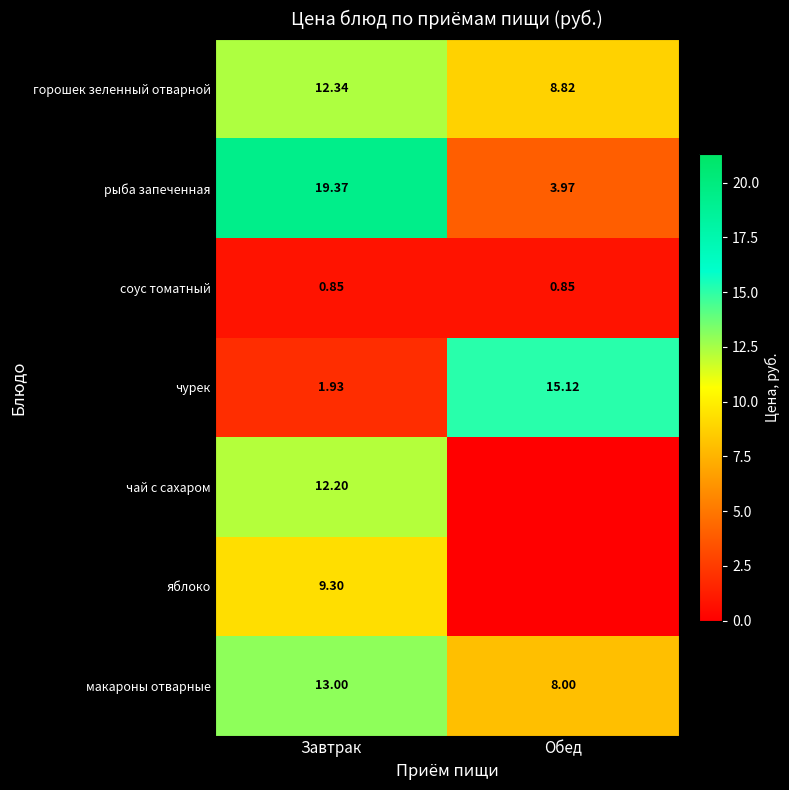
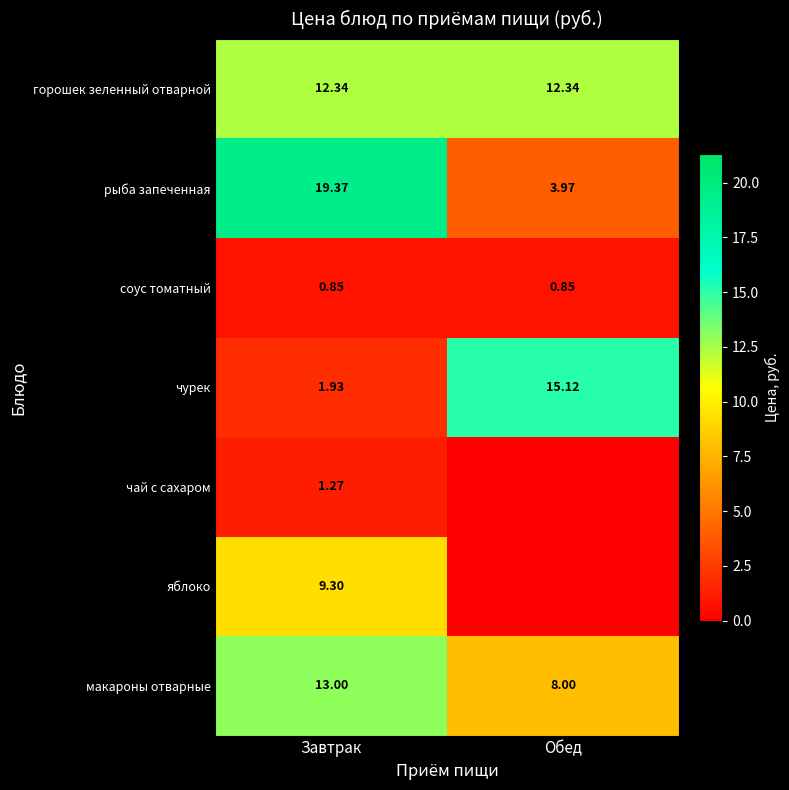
  {
    "горошек зеленный отварной": {
      "Завтрак": 12.34,
-     "Обед": 8.82
+     "Обед": 12.34
    },
    "рыба запеченная": {
      "Завтрак": 19.37,
      "Обед": 3.97
    },
    "соус томатный": {
      "Завтрак": 0.85,
      "Обед": 0.85
    },
    "чурек": {
      "Завтрак": 1.93,
      "Обед": 15.12
    },
    "чай с сахаром": {
-     "Завтрак": 12.20
+     "Завтрак": 1.27
    },
    "яблоко": {
      "Завтрак": 9.30
    },
    "макароны отварные": {
      "Завтрак": 13.00,
      "Обед": 8.00
    }
  }
